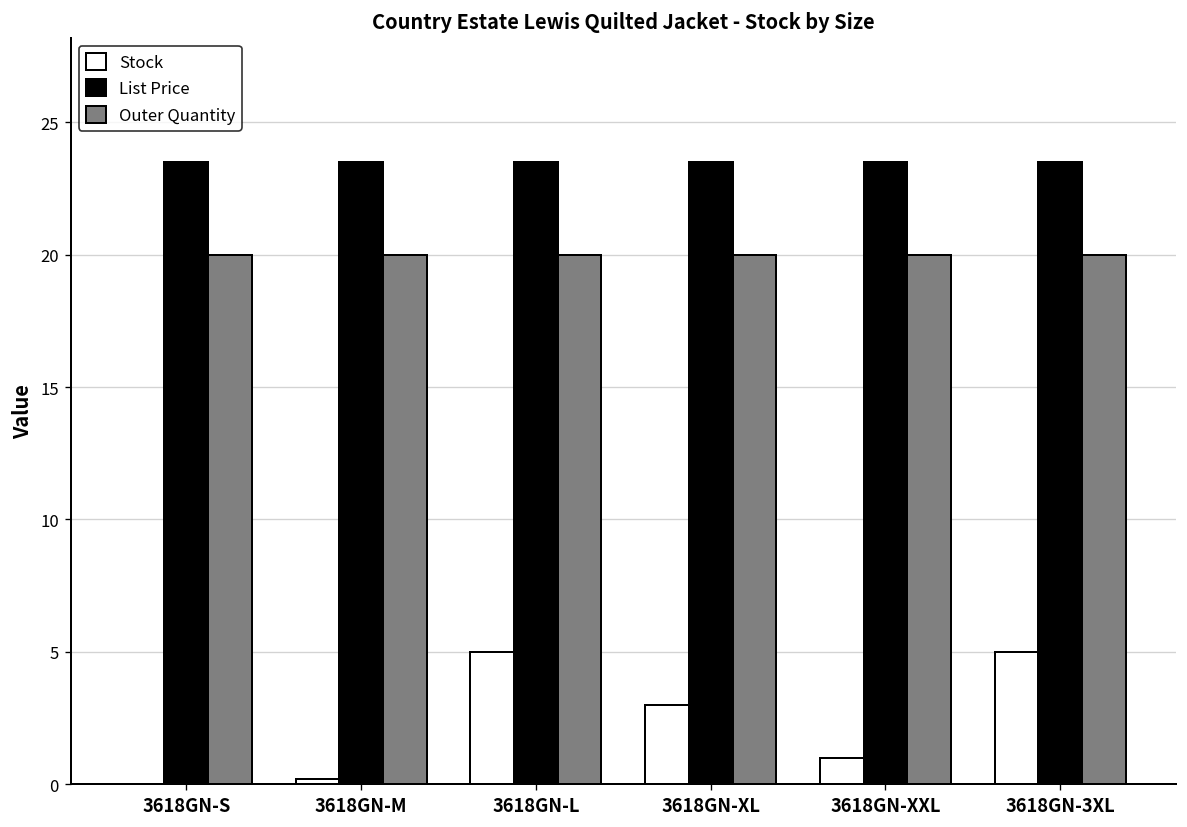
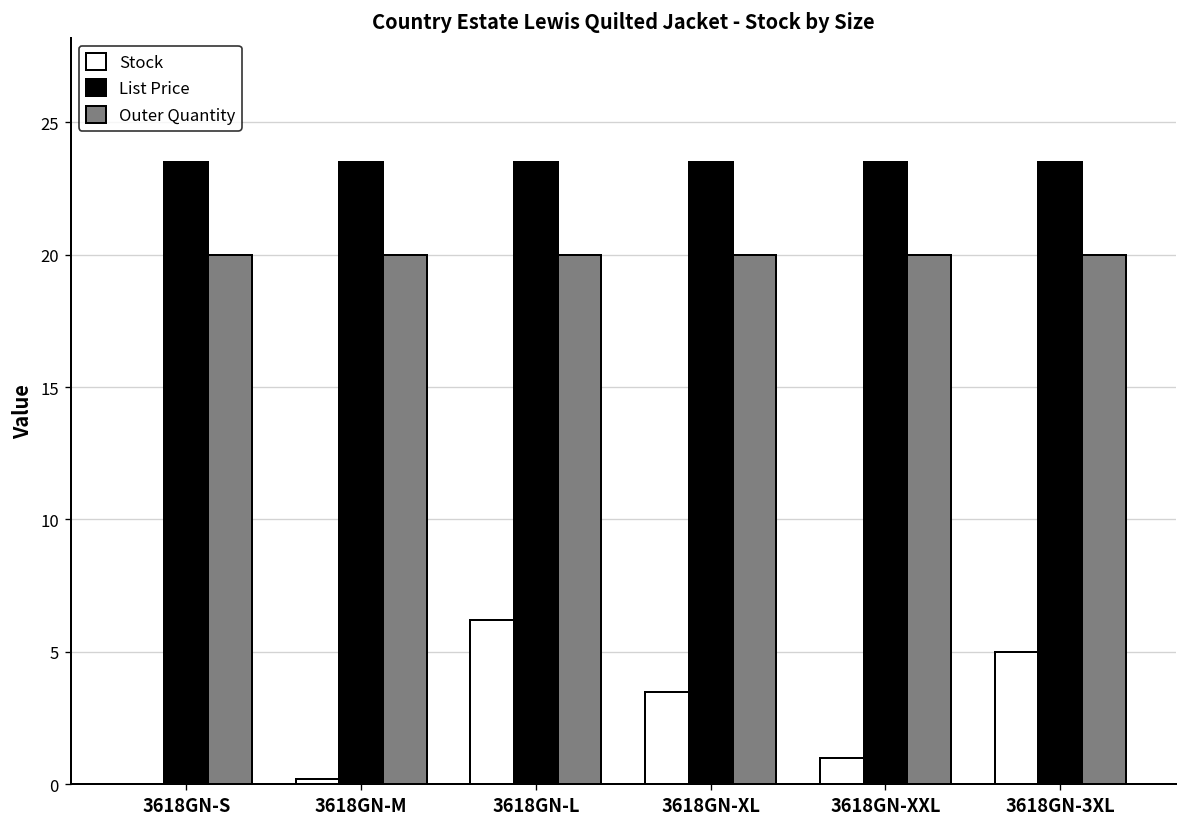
  {
    "Stock": {
      "3618GN-S": 0.0,
      "3618GN-M": 0.2,
-     "3618GN-L": 5.0,
-     "3618GN-XL": 3.0,
+     "3618GN-L": 6.2,
+     "3618GN-XL": 3.5,
      "3618GN-XXL": 1.0,
      "3618GN-3XL": 5.0
    },
    "List Price": {
      "3618GN-S": 23.5,
      "3618GN-M": 23.5,
      "3618GN-L": 23.5,
      "3618GN-XL": 23.5,
      "3618GN-XXL": 23.5,
      "3618GN-3XL": 23.5
    },
    "Outer Quantity": {
      "3618GN-S": 20.0,
      "3618GN-M": 20.0,
      "3618GN-L": 20.0,
      "3618GN-XL": 20.0,
      "3618GN-XXL": 20.0,
      "3618GN-3XL": 20.0
    }
  }
